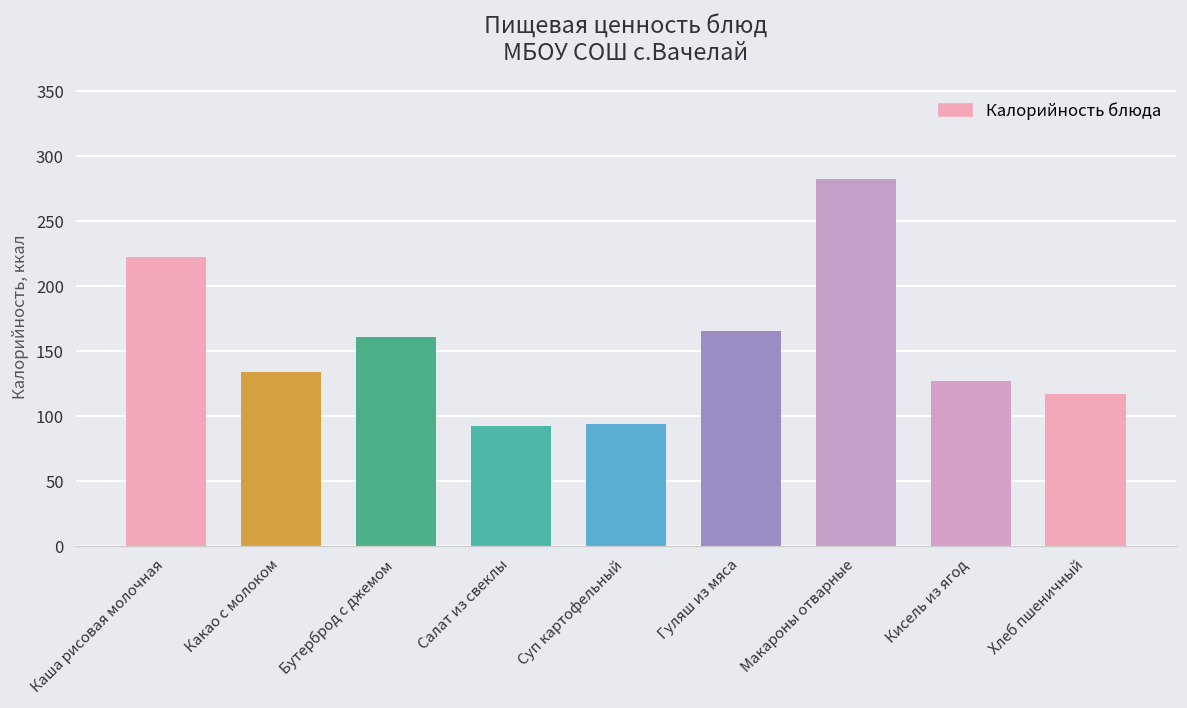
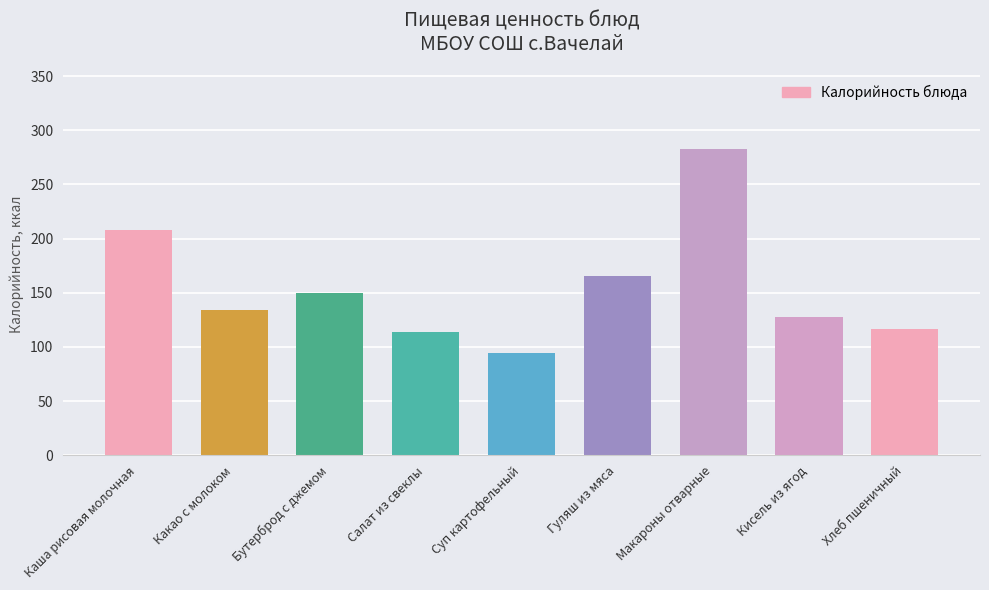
  {
-   "Каша рисовая молочная": 223,
+   "Каша рисовая молочная": 208,
    "Какао с молоком": 134,
-   "Бутерброд с джемом": 161,
-   "Салат из свеклы": 93,
+   "Бутерброд с джемом": 150,
+   "Салат из свеклы": 113,
    "Суп картофельный": 94,
    "Гуляш из мяса": 166,
    "Макароны отварные": 283,
    "Кисель из ягод": 127,
    "Хлеб пшеничный": 117
  }
